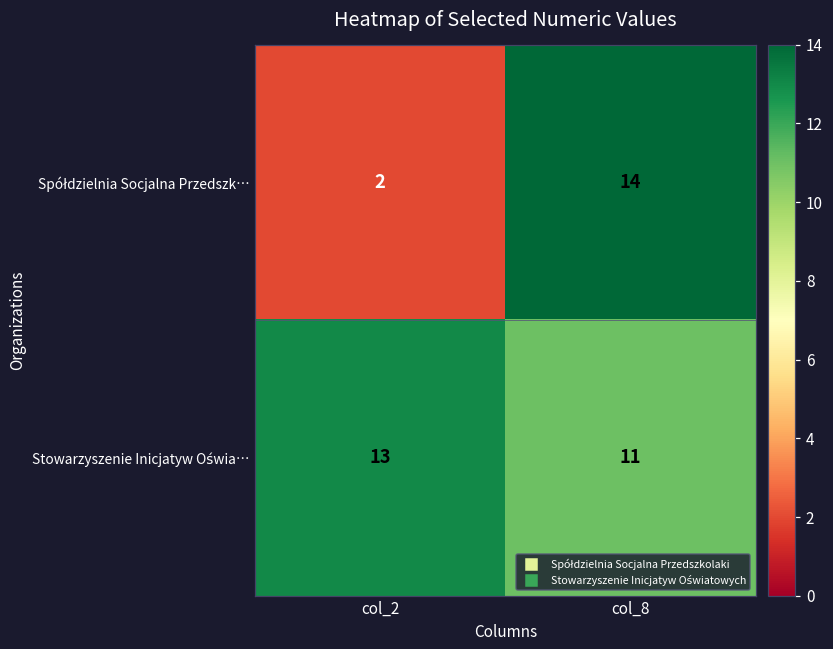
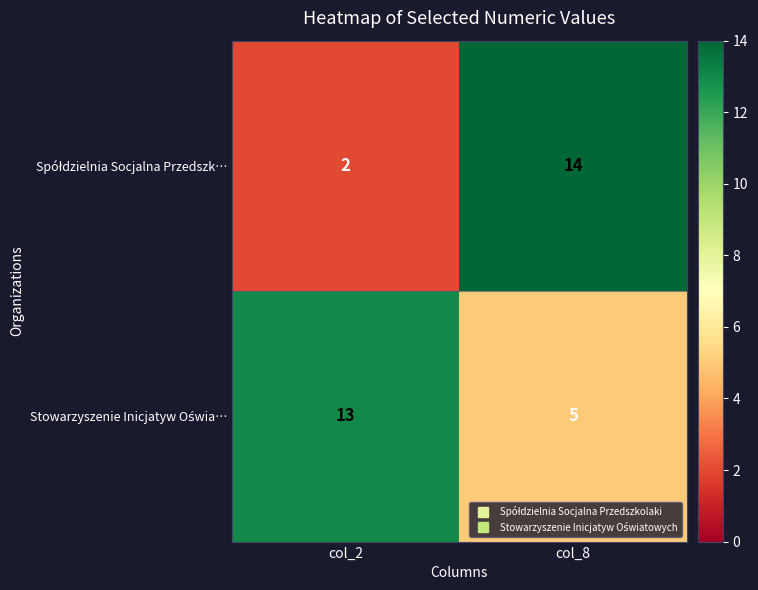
  {
    "Spółdzielnia Socjalna Przedszk…": {
      "col_2": 2,
      "col_8": 14
    },
    "Stowarzyszenie Inicjatyw Oświa…": {
      "col_2": 13,
-     "col_8": 11
+     "col_8": 5
    }
  }
